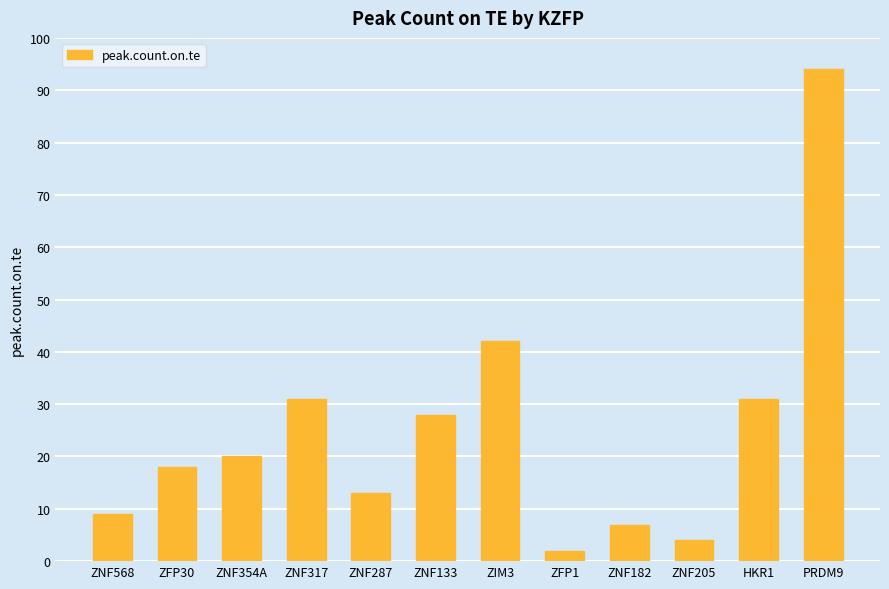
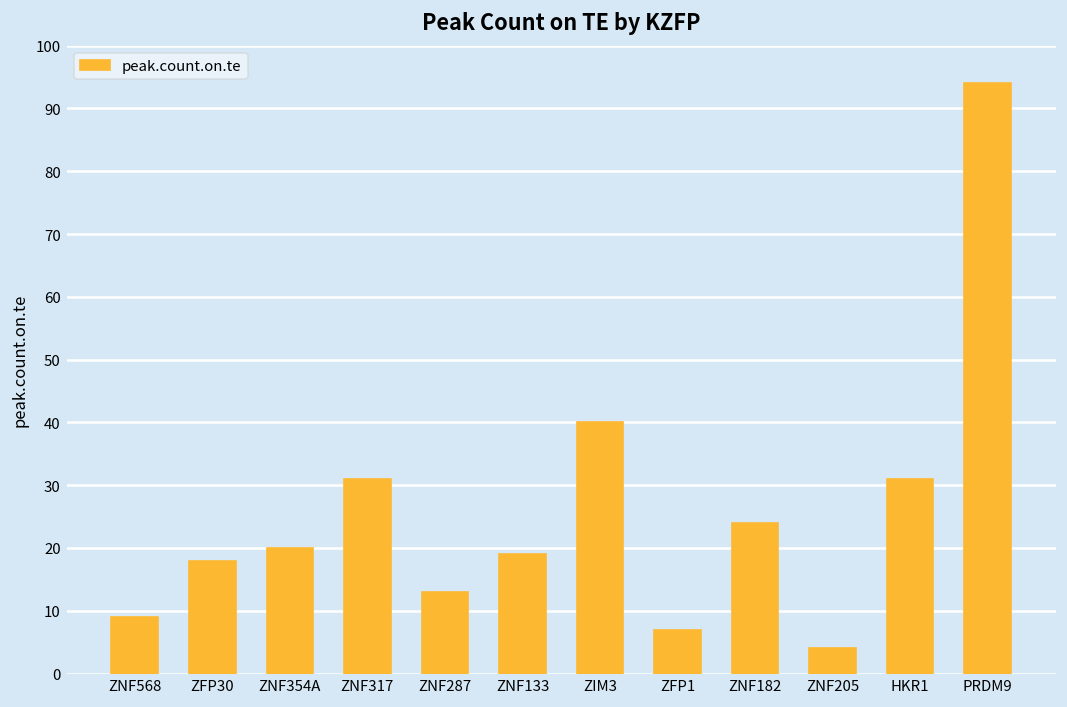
  {
    "ZNF568": 9,
    "ZFP30": 18,
    "ZNF354A": 20,
    "ZNF317": 31,
    "ZNF287": 13,
-   "ZNF133": 28,
-   "ZIM3": 42,
-   "ZFP1": 2,
-   "ZNF182": 7,
+   "ZNF133": 19,
+   "ZIM3": 40,
+   "ZFP1": 7,
+   "ZNF182": 24,
    "ZNF205": 4,
    "HKR1": 31,
    "PRDM9": 94
  }
